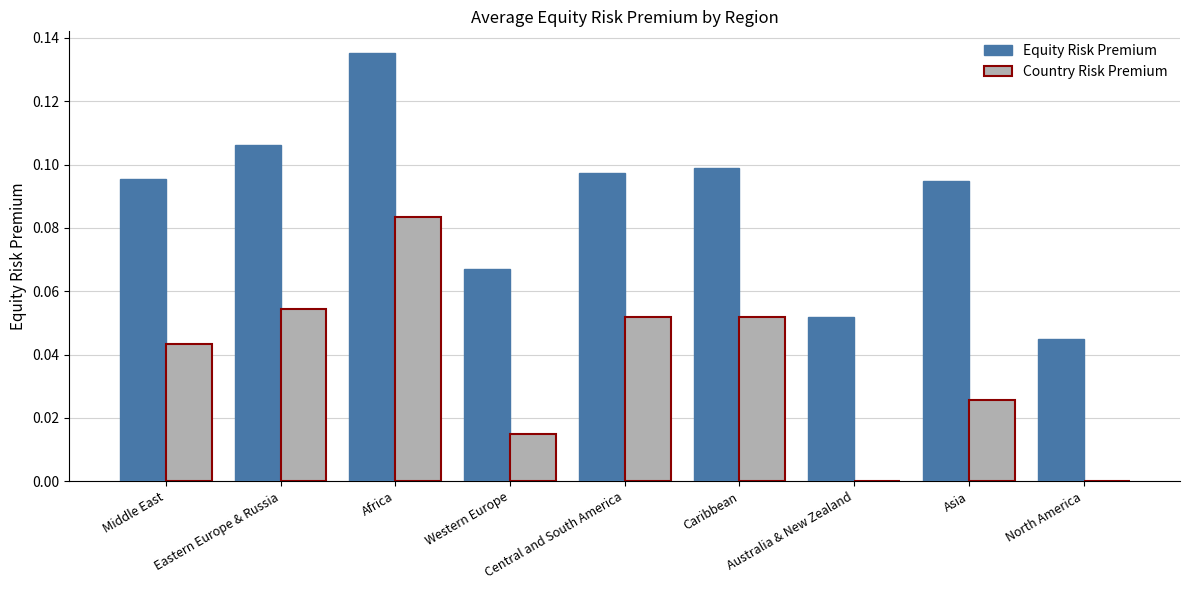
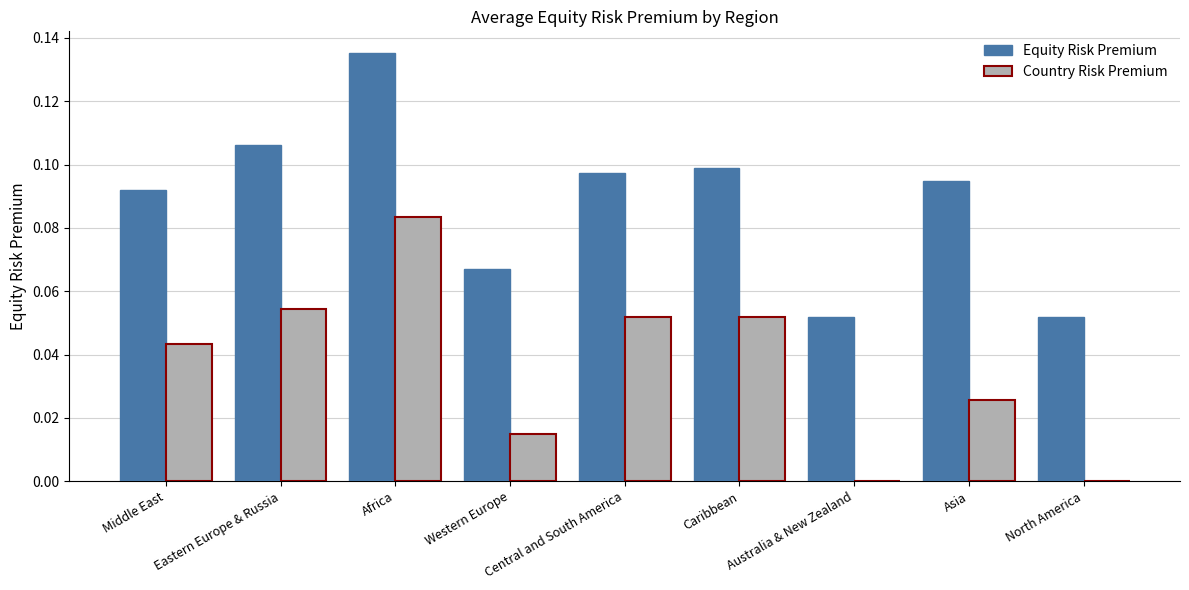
  {
    "Equity Risk Premium": {
-     "Middle East": 0.095,
+     "Middle East": 0.092,
      "Eastern Europe & Russia": 0.106,
      "Africa": 0.135,
      "Western Europe": 0.067,
      "Central and South America": 0.097,
      "Caribbean": 0.099,
      "Australia & New Zealand": 0.052,
      "Asia": 0.095,
-     "North America": 0.045
+     "North America": 0.052
    },
    "Country Risk Premium": {
      "Middle East": 0.043,
      "Eastern Europe & Russia": 0.054,
      "Africa": 0.083,
      "Western Europe": 0.015,
      "Central and South America": 0.052,
      "Caribbean": 0.052,
      "Australia & New Zealand": 0.000,
      "Asia": 0.026,
      "North America": 0.000
    }
  }
